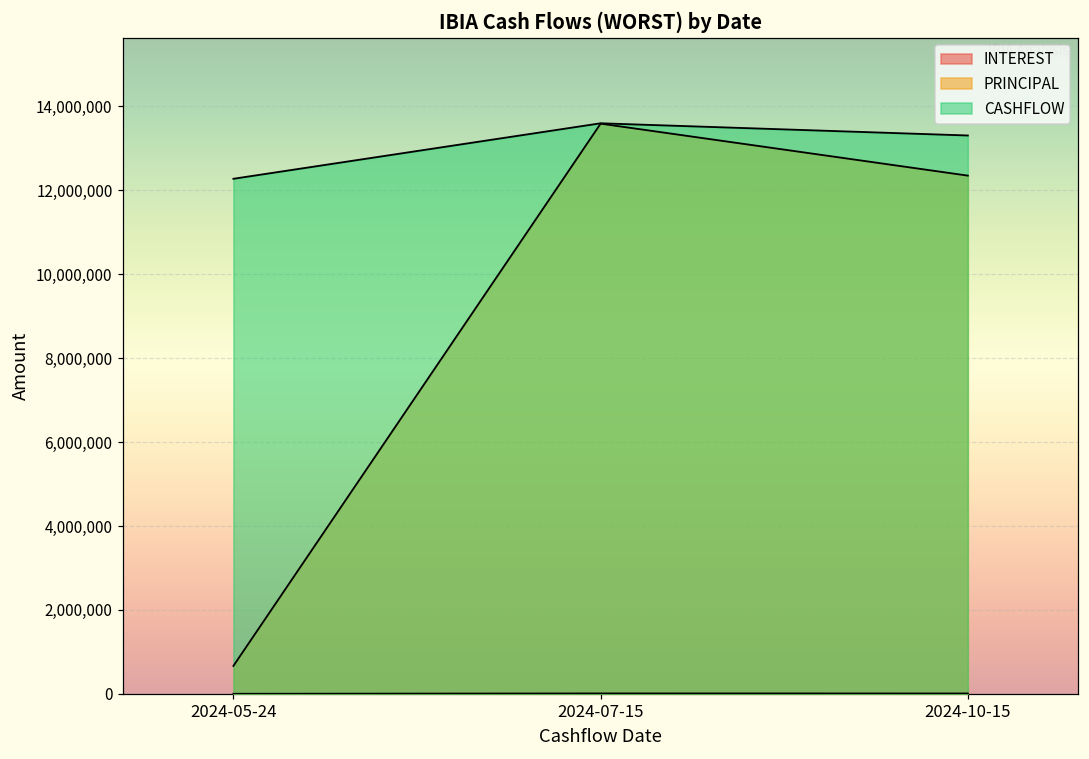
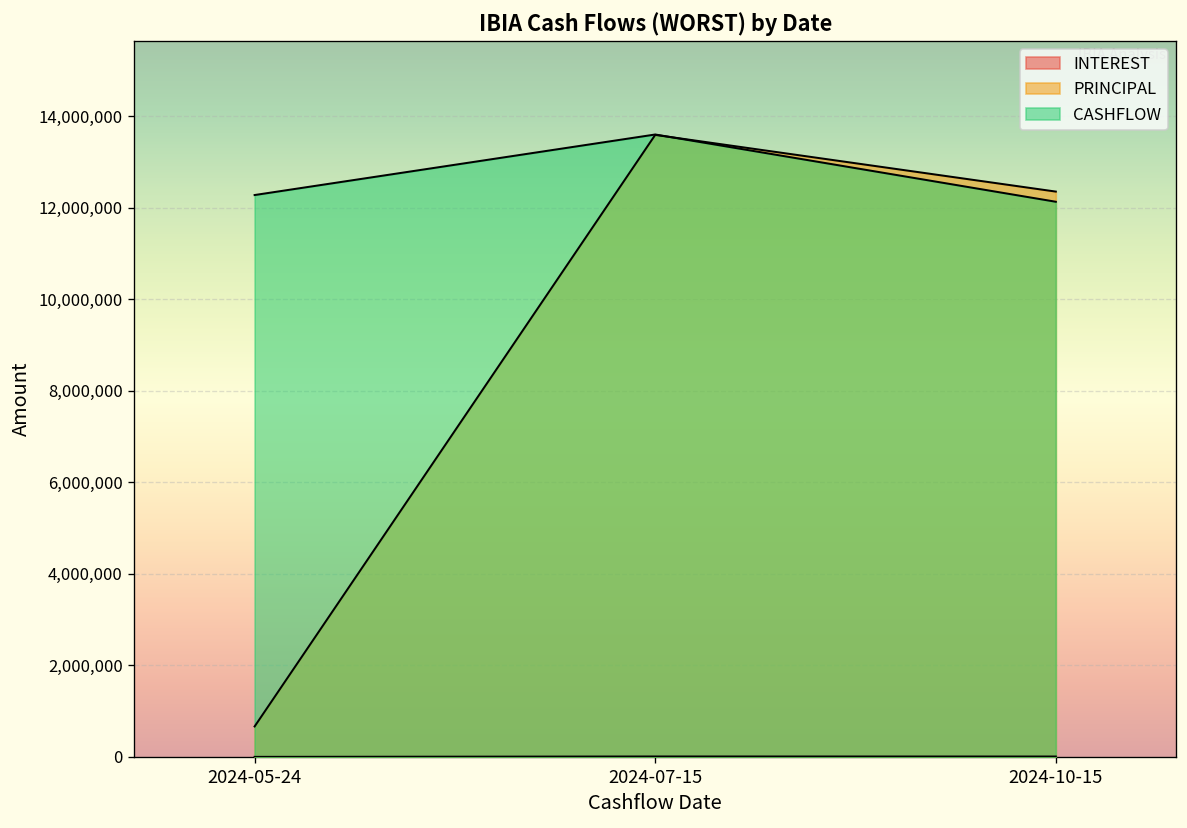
  {
    "INTEREST": {
      "2024-05-24": "0",
      "2024-07-15": "0",
      "2024-10-15": "0"
    },
    "PRINCIPAL": {
      "2024-05-24": "700,000",
      "2024-10-15": "12,400,000"
    },
    "CASHFLOW": {
      "2024-05-24": "12,300,000",
-     "2024-10-15": "13,300,000"
+     "2024-10-15": "12,100,000"
    }
  }
